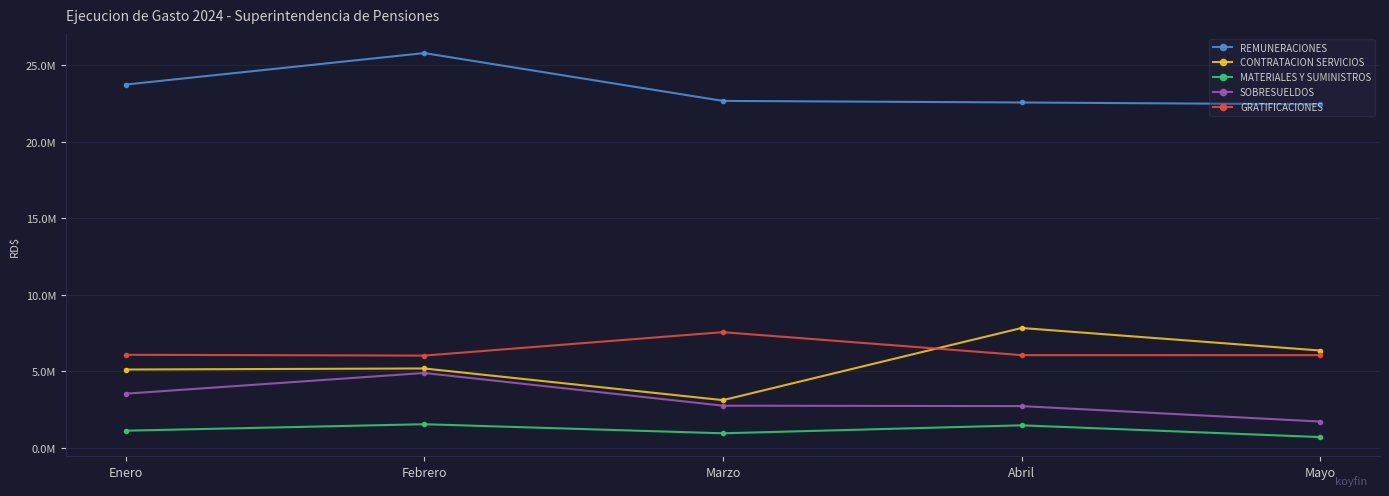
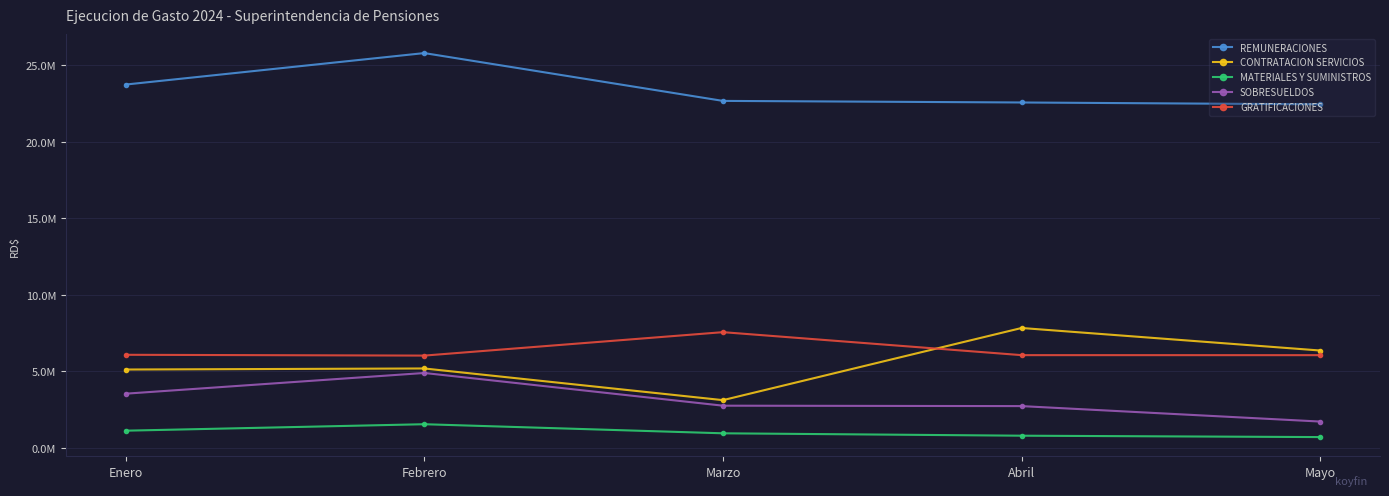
  {
    "REMUNERACIONES": {
      "Enero": 23700000,
      "Febrero": 25800000,
      "Marzo": 22700000,
      "Abril": 22600000
    },
    "CONTRATACION SERVICIOS": {
      "Enero": 5100000,
      "Febrero": 5200000,
      "Marzo": 3100000,
      "Abril": 7800000,
      "Mayo": 6400000
    },
    "MATERIALES Y SUMINISTROS": {
      "Enero": 1100000,
      "Febrero": 1500000,
      "Marzo": 1000000,
-     "Abril": 1500000,
+     "Abril": 800000,
      "Mayo": 700000
    },
    "SOBRESUELDOS": {
      "Enero": 3500000,
      "Febrero": 4900000,
      "Marzo": 2800000,
      "Abril": 2700000,
      "Mayo": 1700000
    },
    "GRATIFICACIONES": {
      "Enero": 6100000,
      "Febrero": 6000000,
      "Marzo": 7600000,
      "Abril": 6100000,
      "Mayo": 6100000
    }
  }
